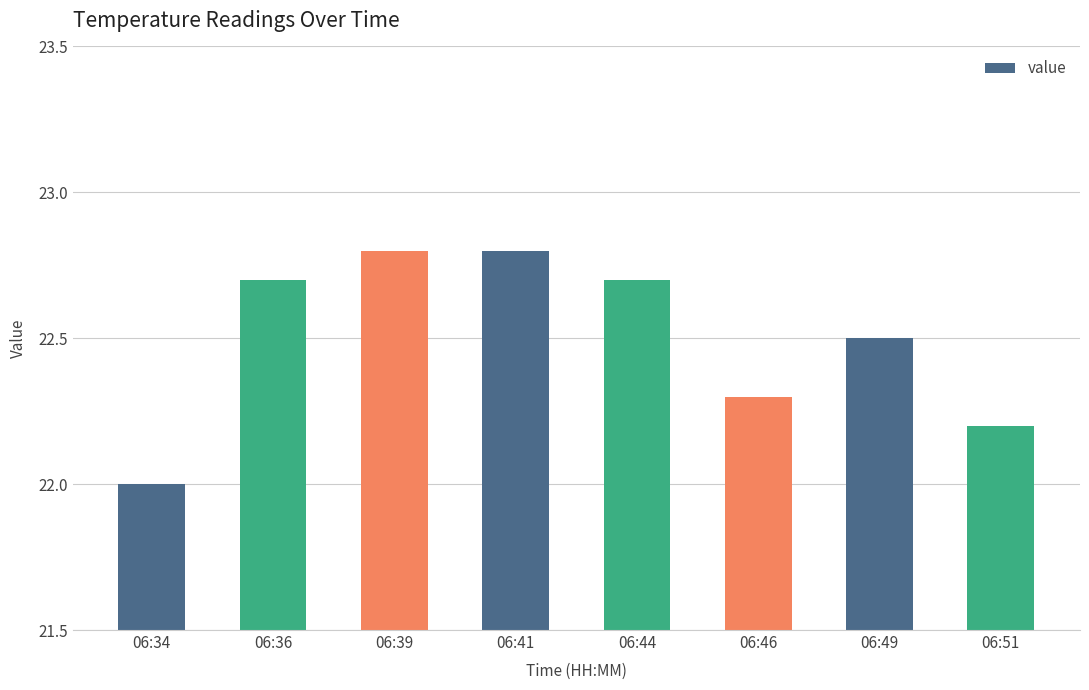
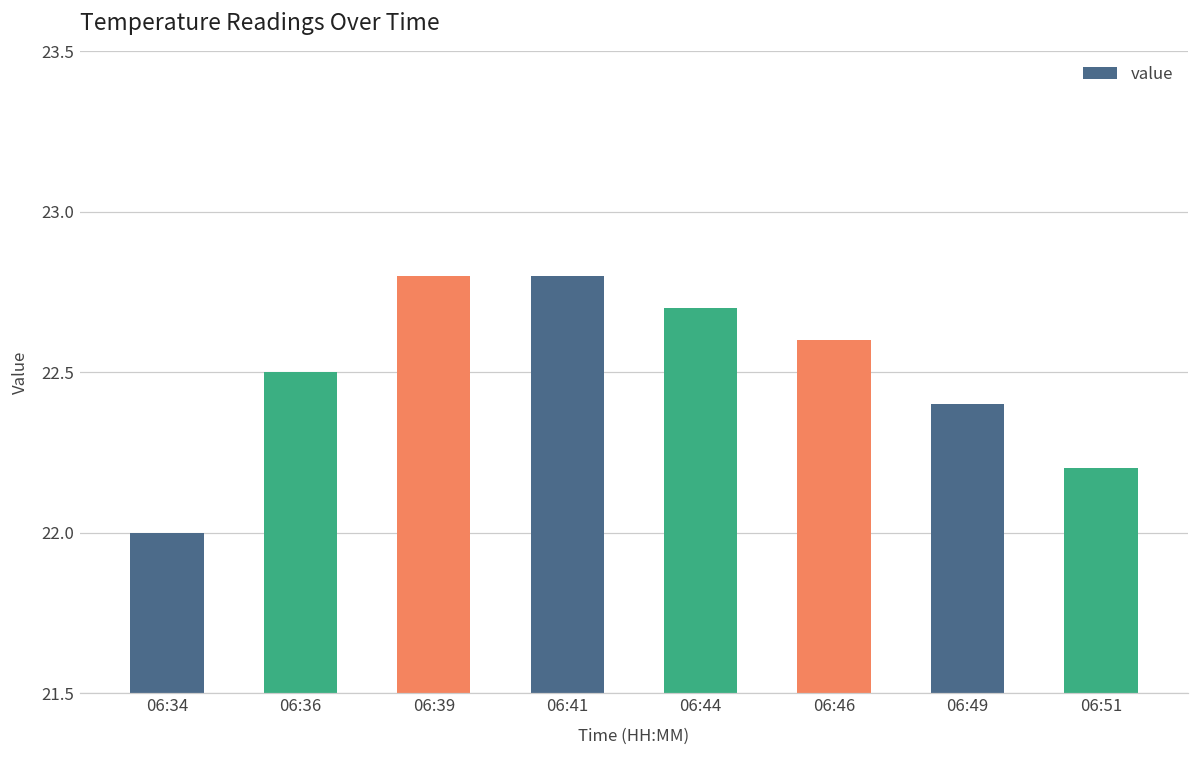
  {
    "06:34": 22.0,
-   "06:36": 22.7,
+   "06:36": 22.5,
    "06:39": 22.8,
    "06:41": 22.8,
    "06:44": 22.7,
-   "06:46": 22.3,
-   "06:49": 22.5,
+   "06:46": 22.6,
+   "06:49": 22.4,
    "06:51": 22.2
  }
